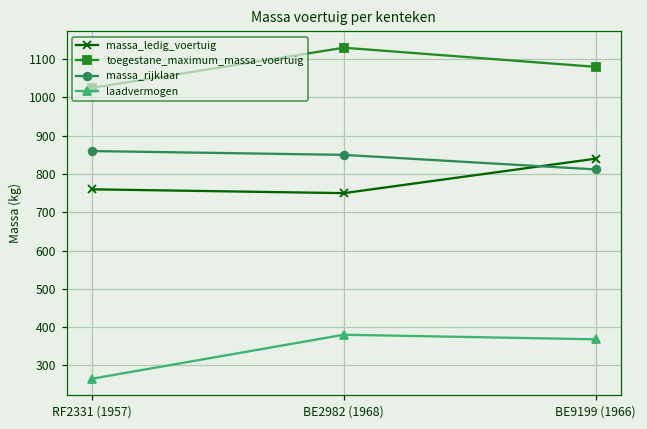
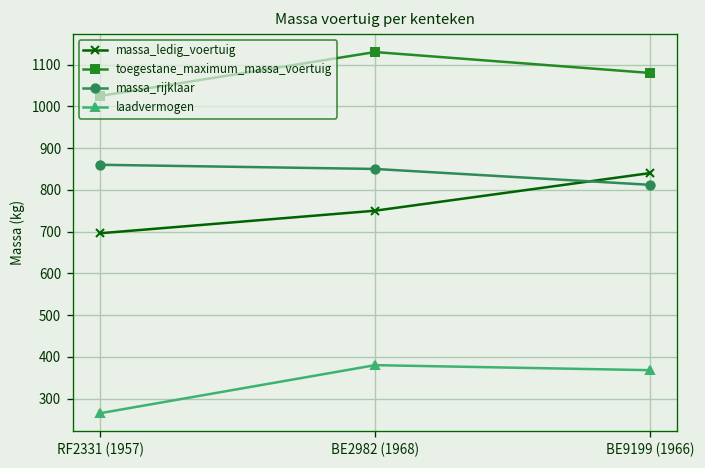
  {
    "massa_ledig_voertuig": {
-     "RF2331 (1957)": 760,
+     "RF2331 (1957)": 700,
      "BE2982 (1968)": 750,
      "BE9199 (1966)": 840
    }
  }
